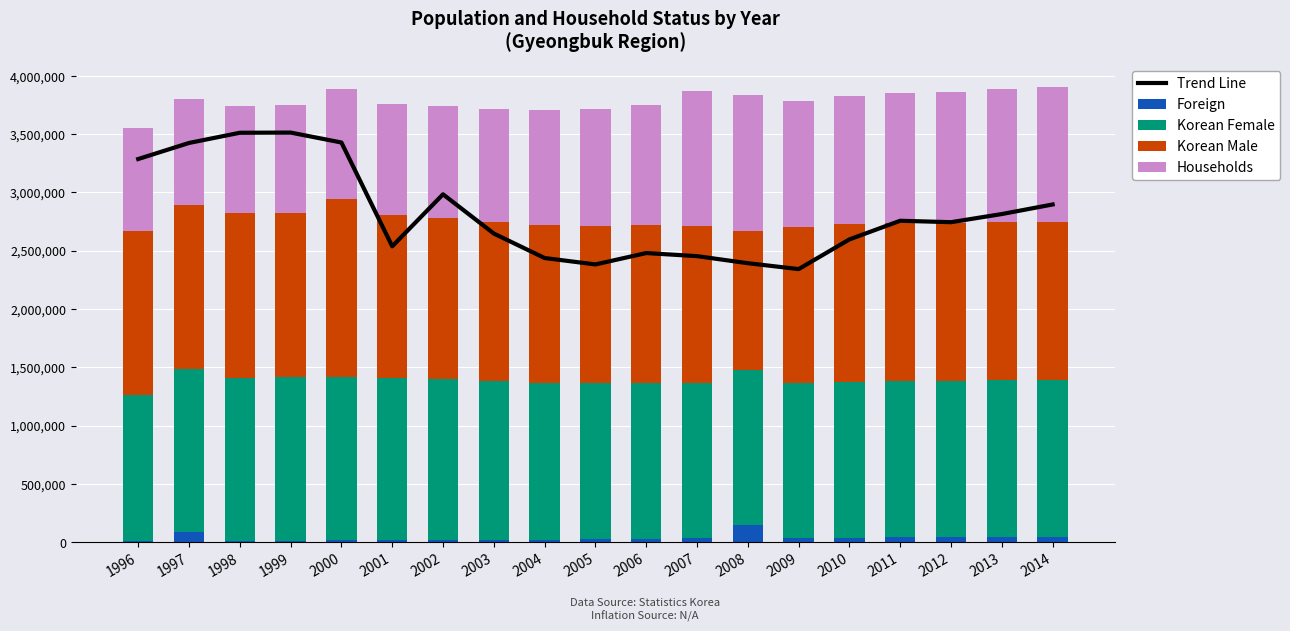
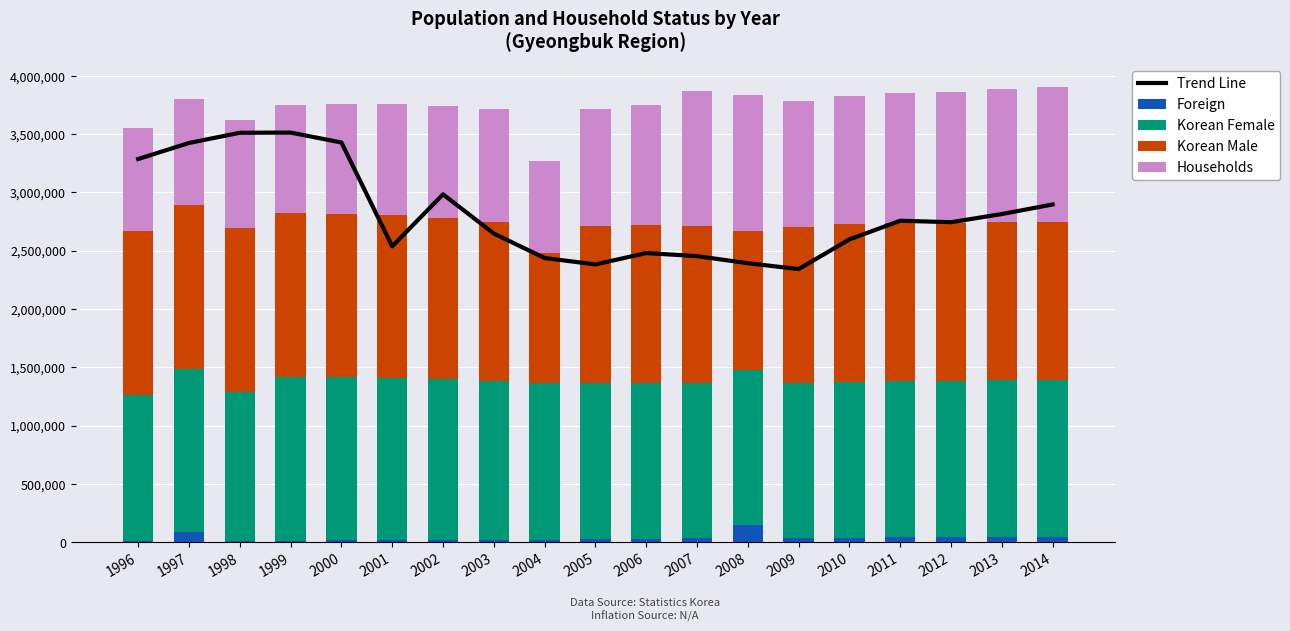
  {
    "Trend Line": {
      "1996": "3,290,000",
      "1997": "3,420,000",
      "1998": "3,510,000",
      "1999": "3,510,000",
      "2000": "3,430,000",
      "2001": "2,540,000",
      "2002": "2,980,000",
      "2003": "2,650,000",
      "2004": "2,440,000",
      "2005": "2,380,000",
      "2006": "2,480,000",
      "2007": "2,450,000",
      "2008": "2,390,000",
      "2009": "2,340,000",
      "2010": "2,600,000",
      "2011": "2,760,000",
      "2012": "2,740,000",
      "2013": "2,810,000",
      "2014": "2,900,000"
    },
    "Foreign": {
      "1997": "90,000",
      "2004": "20,000",
      "2005": "20,000",
      "2006": "30,000",
      "2007": "30,000",
      "2008": "150,000",
      "2009": "40,000",
      "2010": "40,000",
      "2011": "40,000",
      "2012": "40,000",
      "2013": "40,000",
      "2014": "50,000"
    },
    "Korean Female": {
      "1996": "1,260,000",
      "1997": "1,400,000",
-     "1998": "1,400,000",
+     "1998": "1,280,000",
      "1999": "1,400,000",
      "2000": "1,400,000",
      "2001": "1,390,000",
      "2002": "1,380,000",
      "2003": "1,360,000",
      "2004": "1,340,000",
      "2005": "1,340,000",
      "2006": "1,340,000",
      "2007": "1,330,000",
      "2008": "1,330,000",
      "2009": "1,330,000",
      "2010": "1,340,000",
      "2011": "1,340,000",
      "2012": "1,340,000",
      "2013": "1,340,000",
      "2014": "1,340,000"
    },
    "Korean Male": {
      "1996": "1,400,000",
      "1997": "1,400,000",
      "1998": "1,410,000",
      "1999": "1,410,000",
-     "2000": "1,530,000",
+     "2000": "1,400,000",
      "2001": "1,390,000",
      "2002": "1,380,000",
      "2003": "1,360,000",
-     "2004": "1,350,000",
+     "2004": "1,120,000",
      "2005": "1,350,000",
      "2006": "1,350,000",
      "2007": "1,350,000",
      "2008": "1,190,000",
      "2009": "1,340,000",
      "2010": "1,350,000",
      "2011": "1,360,000",
      "2012": "1,360,000",
      "2013": "1,360,000",
      "2014": "1,360,000"
    },
    "Households": {
      "1996": "890,000",
      "1997": "910,000",
      "1998": "920,000",
      "1999": "930,000",
      "2000": "940,000",
      "2001": "950,000",
      "2002": "960,000",
      "2003": "970,000",
-     "2004": "990,000",
+     "2004": "790,000",
      "2005": "1,010,000",
      "2006": "1,030,000",
      "2007": "1,150,000",
      "2008": "1,160,000",
      "2009": "1,070,000",
      "2010": "1,100,000",
      "2011": "1,110,000",
      "2012": "1,130,000",
      "2013": "1,140,000",
      "2014": "1,150,000"
    }
  }
